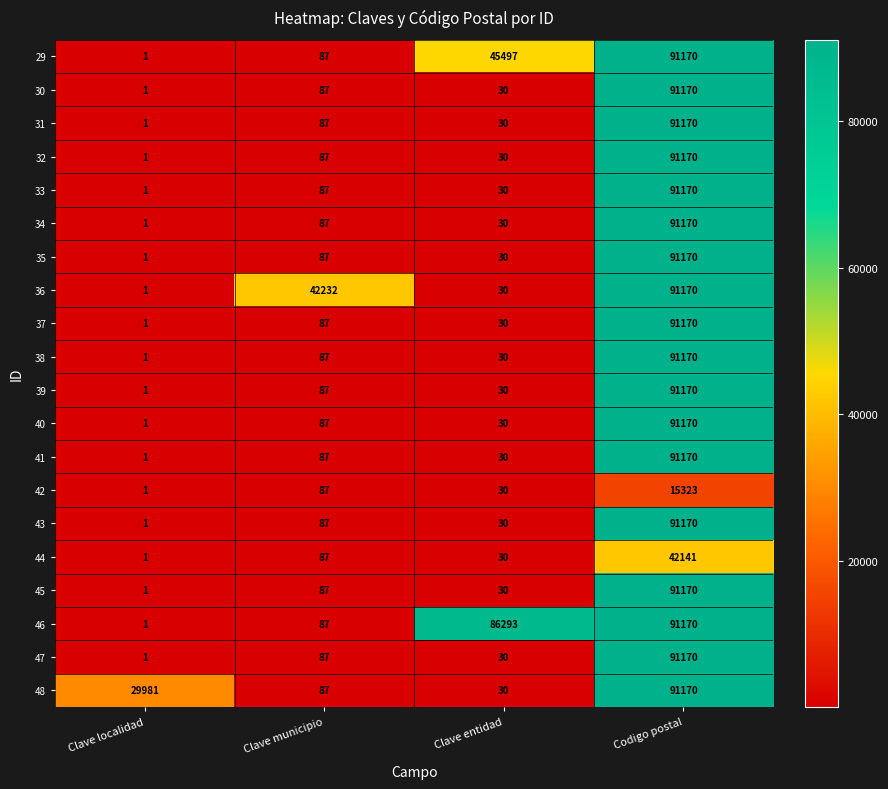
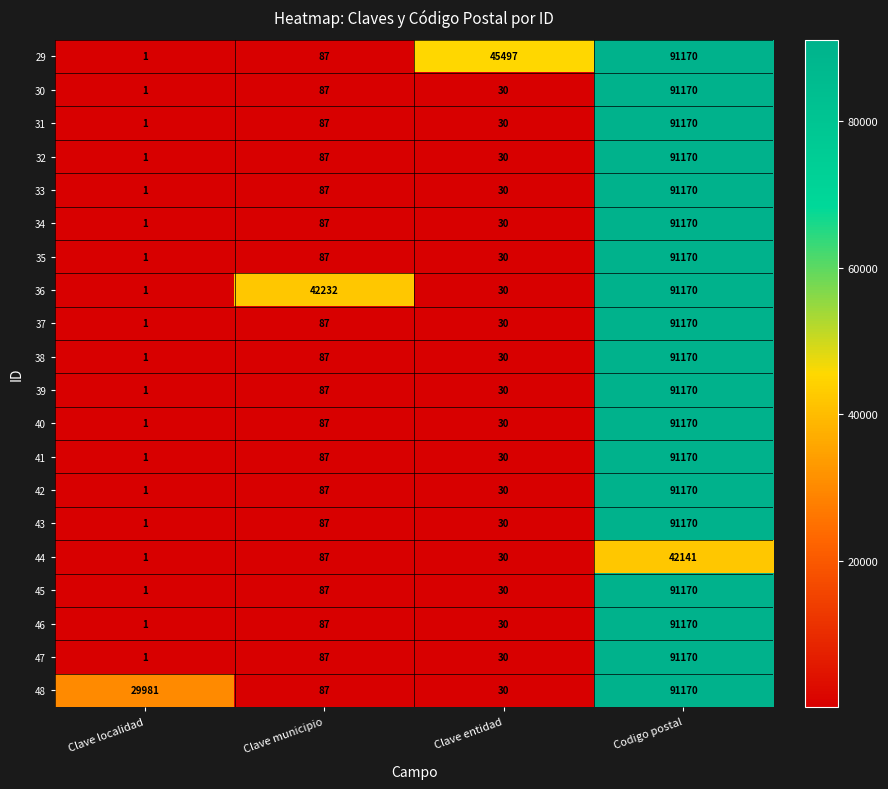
  {
    "29": {
      "Clave localidad": 1,
      "Clave municipio": 87,
      "Clave entidad": 45497,
      "Codigo postal": 91170
    },
    "30": {
      "Clave localidad": 1,
      "Clave municipio": 87,
      "Clave entidad": 30,
      "Codigo postal": 91170
    },
    "31": {
      "Clave localidad": 1,
      "Clave municipio": 87,
      "Clave entidad": 30,
      "Codigo postal": 91170
    },
    "32": {
      "Clave localidad": 1,
      "Clave municipio": 87,
      "Clave entidad": 30,
      "Codigo postal": 91170
    },
    "33": {
      "Clave localidad": 1,
      "Clave municipio": 87,
      "Clave entidad": 30,
      "Codigo postal": 91170
    },
    "34": {
      "Clave localidad": 1,
      "Clave municipio": 87,
      "Clave entidad": 30,
      "Codigo postal": 91170
    },
    "35": {
      "Clave localidad": 1,
      "Clave municipio": 87,
      "Clave entidad": 30,
      "Codigo postal": 91170
    },
    "36": {
      "Clave localidad": 1,
      "Clave municipio": 42232,
      "Clave entidad": 30,
      "Codigo postal": 91170
    },
    "37": {
      "Clave localidad": 1,
      "Clave municipio": 87,
      "Clave entidad": 30,
      "Codigo postal": 91170
    },
    "38": {
      "Clave localidad": 1,
      "Clave municipio": 87,
      "Clave entidad": 30,
      "Codigo postal": 91170
    },
    "39": {
      "Clave localidad": 1,
      "Clave municipio": 87,
      "Clave entidad": 30,
      "Codigo postal": 91170
    },
    "40": {
      "Clave localidad": 1,
      "Clave municipio": 87,
      "Clave entidad": 30,
      "Codigo postal": 91170
    },
    "41": {
      "Clave localidad": 1,
      "Clave municipio": 87,
      "Clave entidad": 30,
      "Codigo postal": 91170
    },
    "42": {
      "Clave localidad": 1,
      "Clave municipio": 87,
      "Clave entidad": 30,
-     "Codigo postal": 15323
+     "Codigo postal": 91170
    },
    "43": {
      "Clave localidad": 1,
      "Clave municipio": 87,
      "Clave entidad": 30,
      "Codigo postal": 91170
    },
    "44": {
      "Clave localidad": 1,
      "Clave municipio": 87,
      "Clave entidad": 30,
      "Codigo postal": 42141
    },
    "45": {
      "Clave localidad": 1,
      "Clave municipio": 87,
      "Clave entidad": 30,
      "Codigo postal": 91170
    },
    "46": {
      "Clave localidad": 1,
      "Clave municipio": 87,
-     "Clave entidad": 86293,
+     "Clave entidad": 30,
      "Codigo postal": 91170
    },
    "47": {
      "Clave localidad": 1,
      "Clave municipio": 87,
      "Clave entidad": 30,
      "Codigo postal": 91170
    },
    "48": {
      "Clave localidad": 29981,
      "Clave municipio": 87,
      "Clave entidad": 30,
      "Codigo postal": 91170
    }
  }
